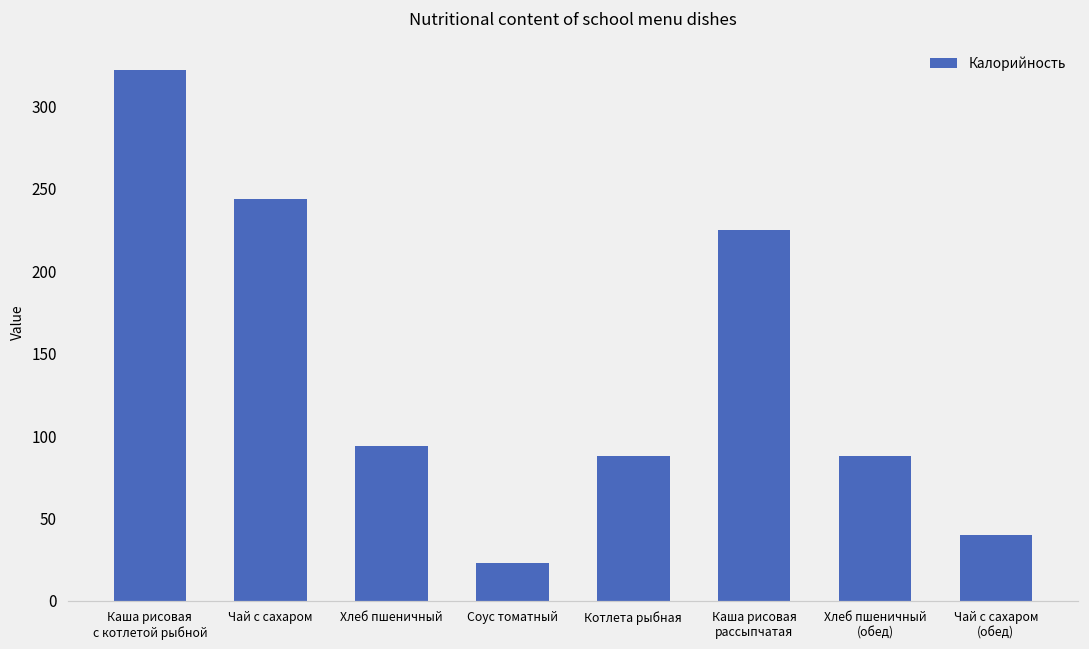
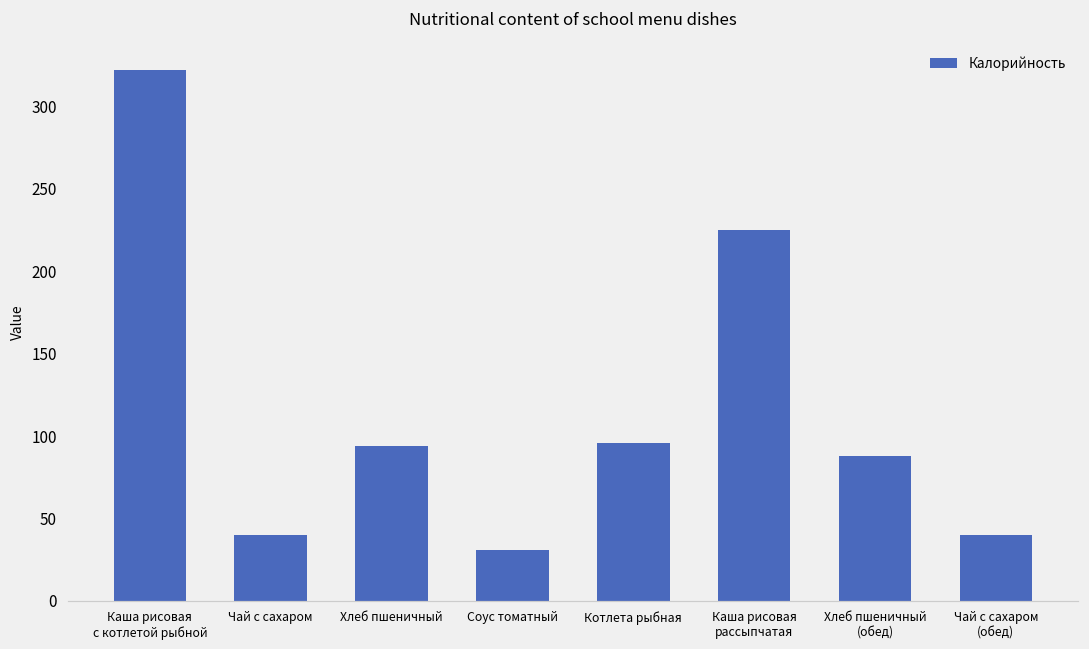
  {
    "Каша рисовая с котлетой рыбной": 322,
-   "Чай с сахаром": 244,
+   "Чай с сахаром": 40,
    "Хлеб пшеничный": 94,
-   "Соус томатный": 23,
-   "Котлета рыбная": 88,
+   "Соус томатный": 31,
+   "Котлета рыбная": 96,
    "Каша рисовая рассыпчатая": 225,
    "Хлеб пшеничный (обед)": 88,
    "Чай с сахаром (обед)": 40
  }
